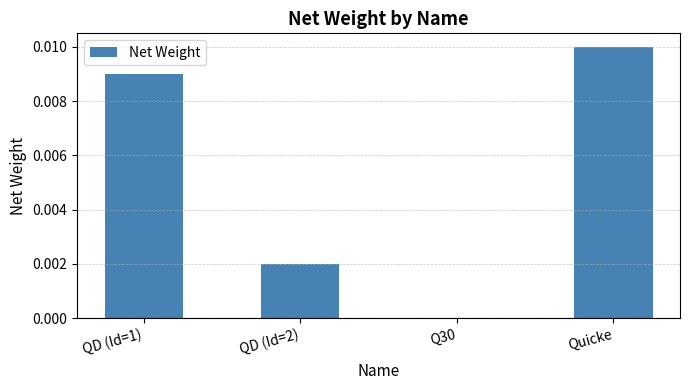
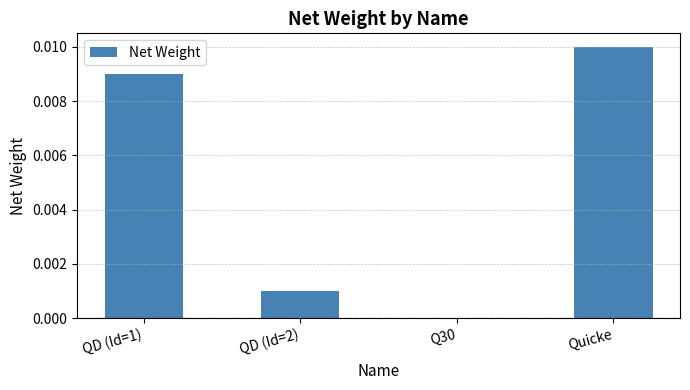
  {
    "QD (Id=1)": 0.009,
-   "QD (Id=2)": 0.002,
+   "QD (Id=2)": 0.001,
    "Q30": 0.000,
    "Quicke": 0.010
  }
